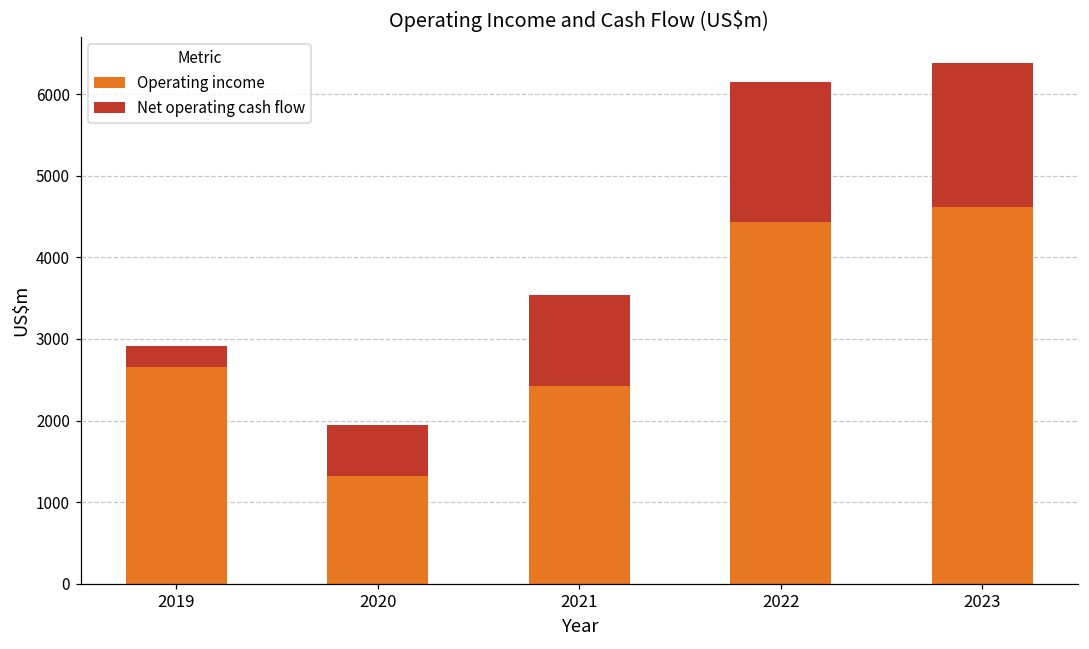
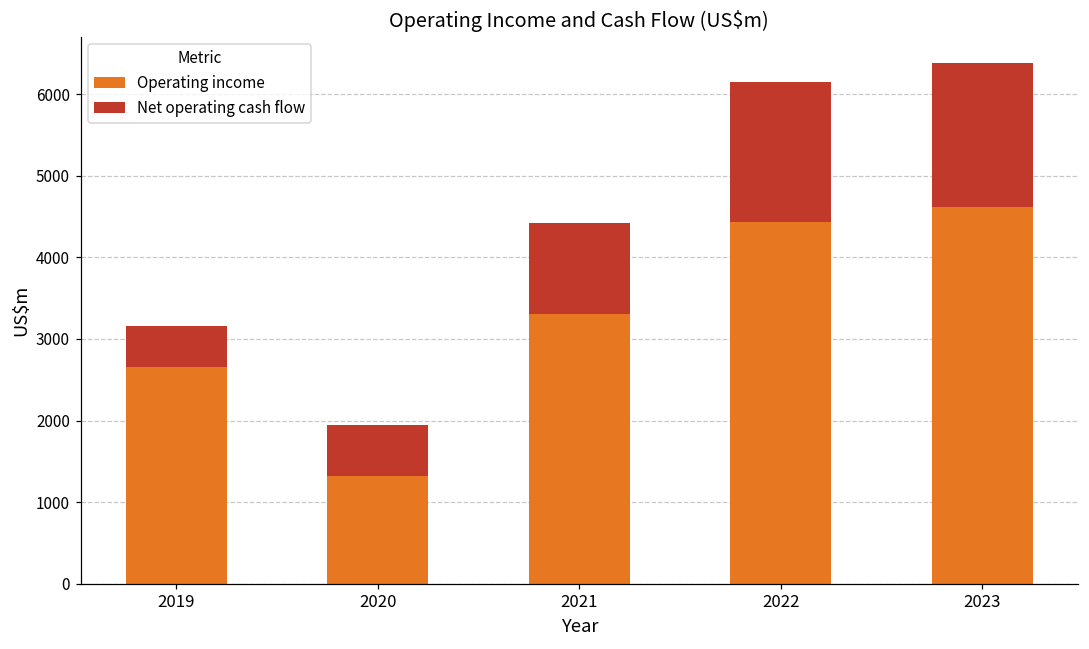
  {
    "Operating income": {
      "2019": 2700,
      "2020": 1300,
-     "2021": 2400,
+     "2021": 3300,
      "2022": 4400,
      "2023": 4600
    },
    "Net operating cash flow": {
-     "2019": 300,
+     "2019": 500,
      "2020": 600,
      "2021": 1100,
      "2022": 1700,
      "2023": 1800
    }
  }
